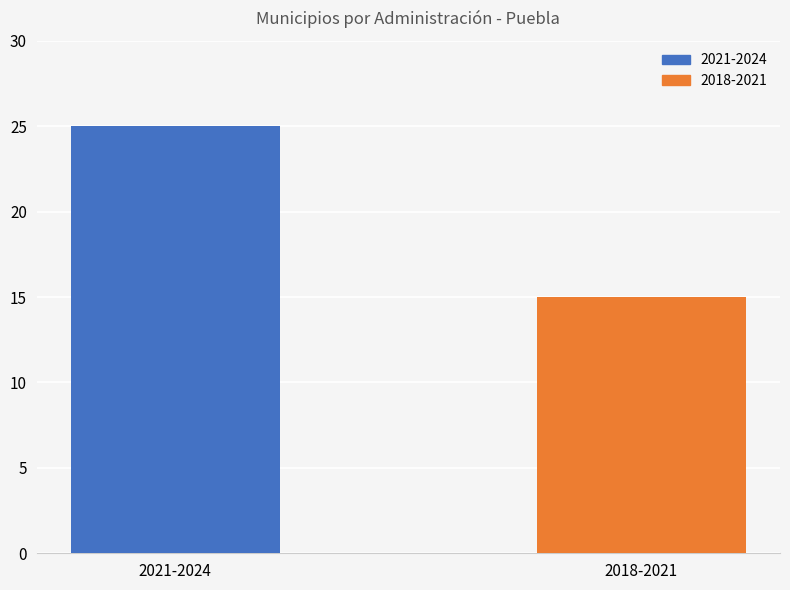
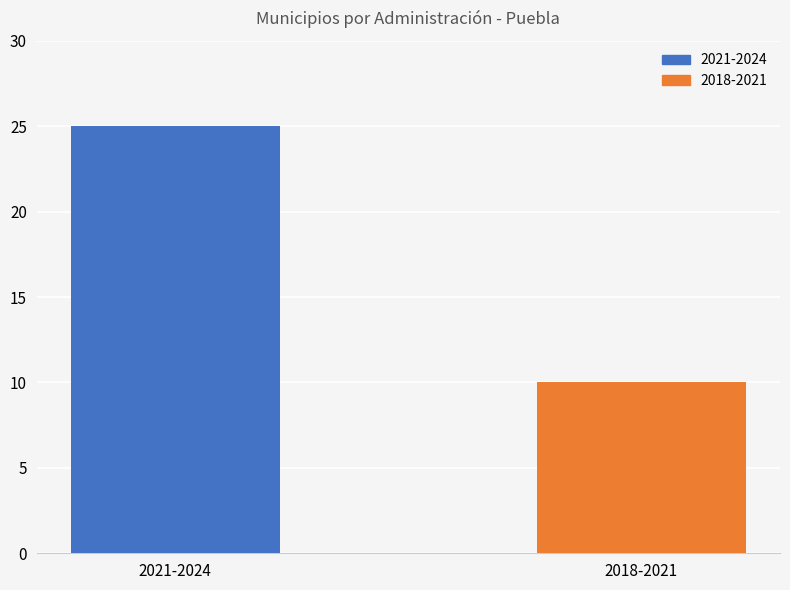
  {
    "2021-2024": 25,
-   "2018-2021": 15
+   "2018-2021": 10
  }
